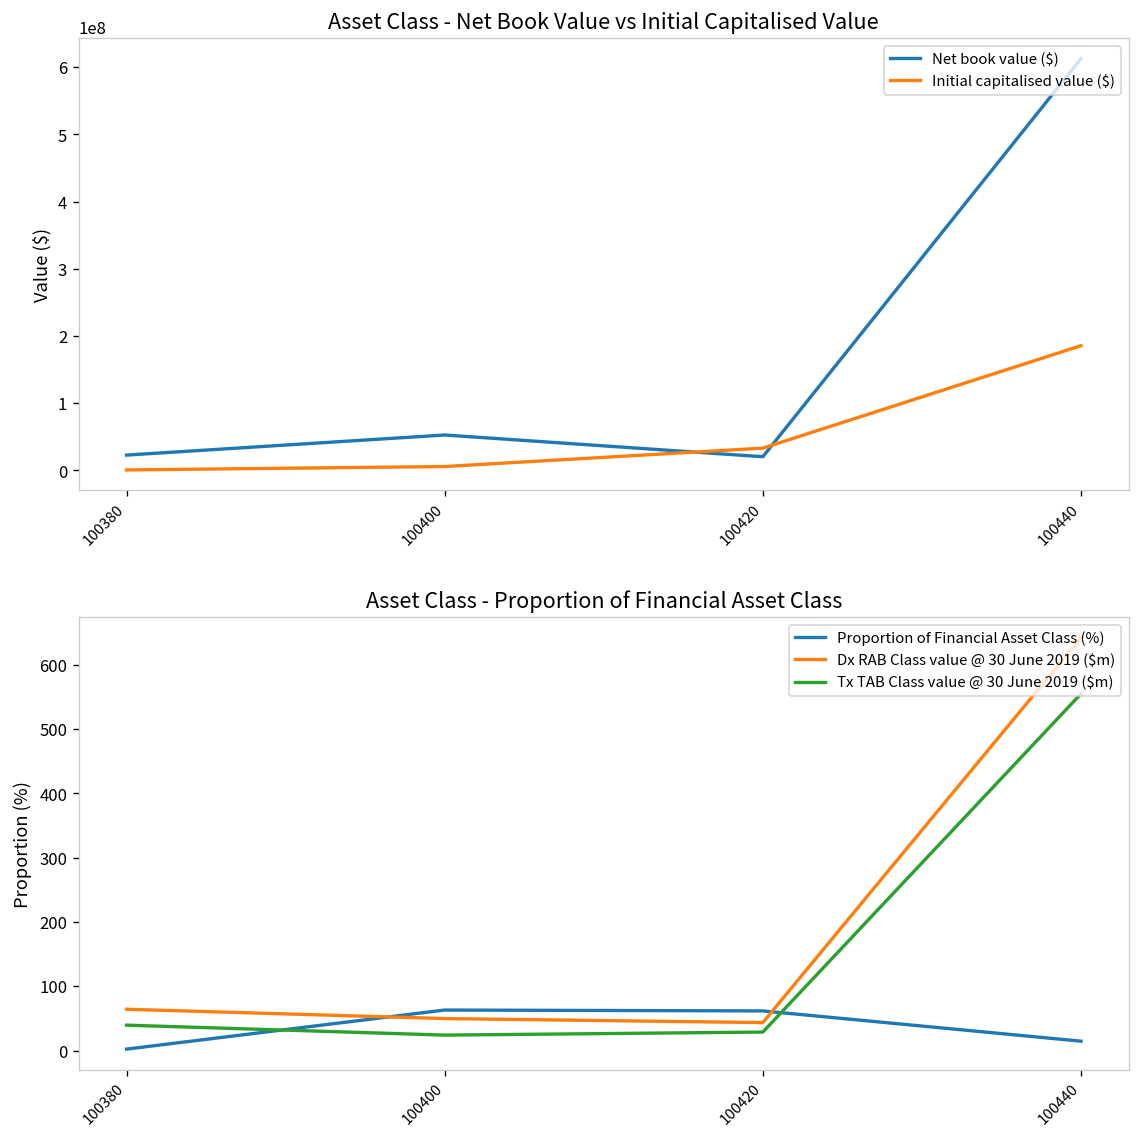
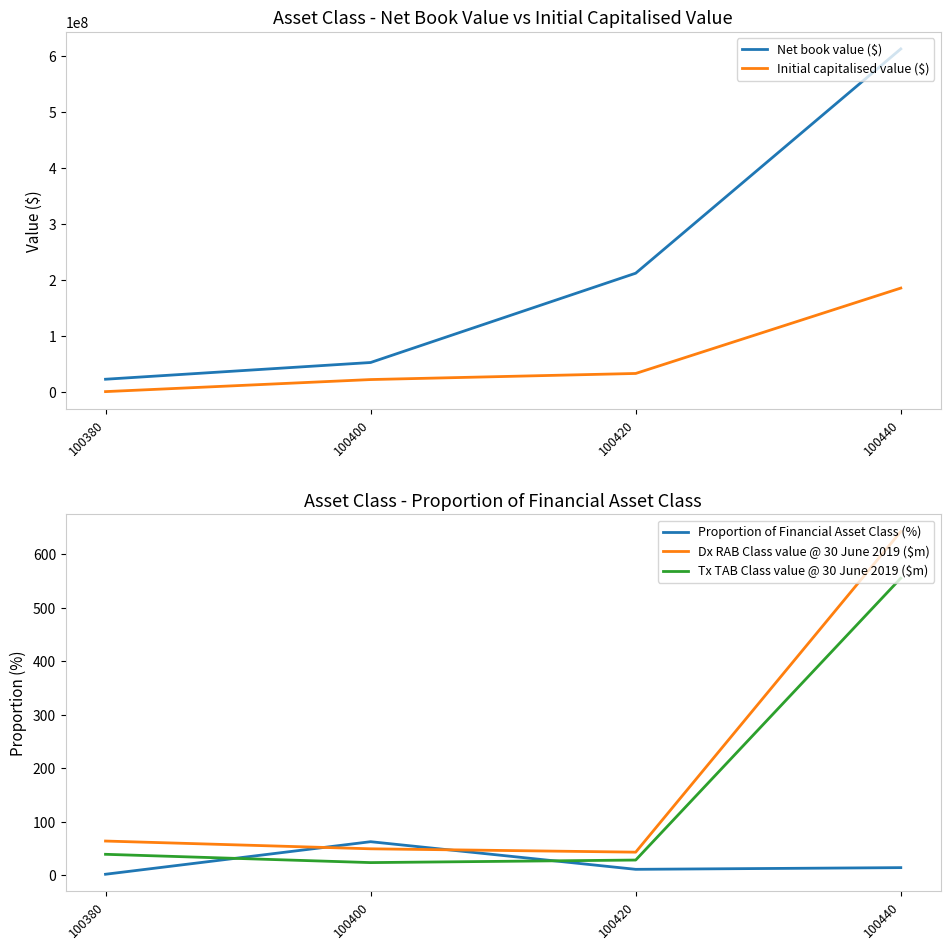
  {
    "Asset Class - Net Book Value vs Initial Capitalised Value": {
      "Net book value ($)": {
        "100380": 20000000,
        "100400": 50000000,
-       "100420": 20000000
+       "100420": 210000000
      },
      "Initial capitalised value ($)": {
        "100380": 0,
-       "100400": 10000000,
+       "100400": 20000000,
        "100420": 30000000,
        "100440": 190000000
      }
    },
    "Asset Class - Proportion of Financial Asset Class": {
      "Proportion of Financial Asset Class (%)": {
        "100380": 0,
        "100400": 60,
-       "100420": 60,
+       "100420": 10,
        "100440": 10
      },
      "Dx RAB Class value @ 30 June 2019 ($m)": {
        "100380": 60,
        "100400": 50,
        "100420": 40
      },
      "Tx TAB Class value @ 30 June 2019 ($m)": {
        "100380": 40,
        "100400": 20,
        "100420": 30
      }
    }
  }
